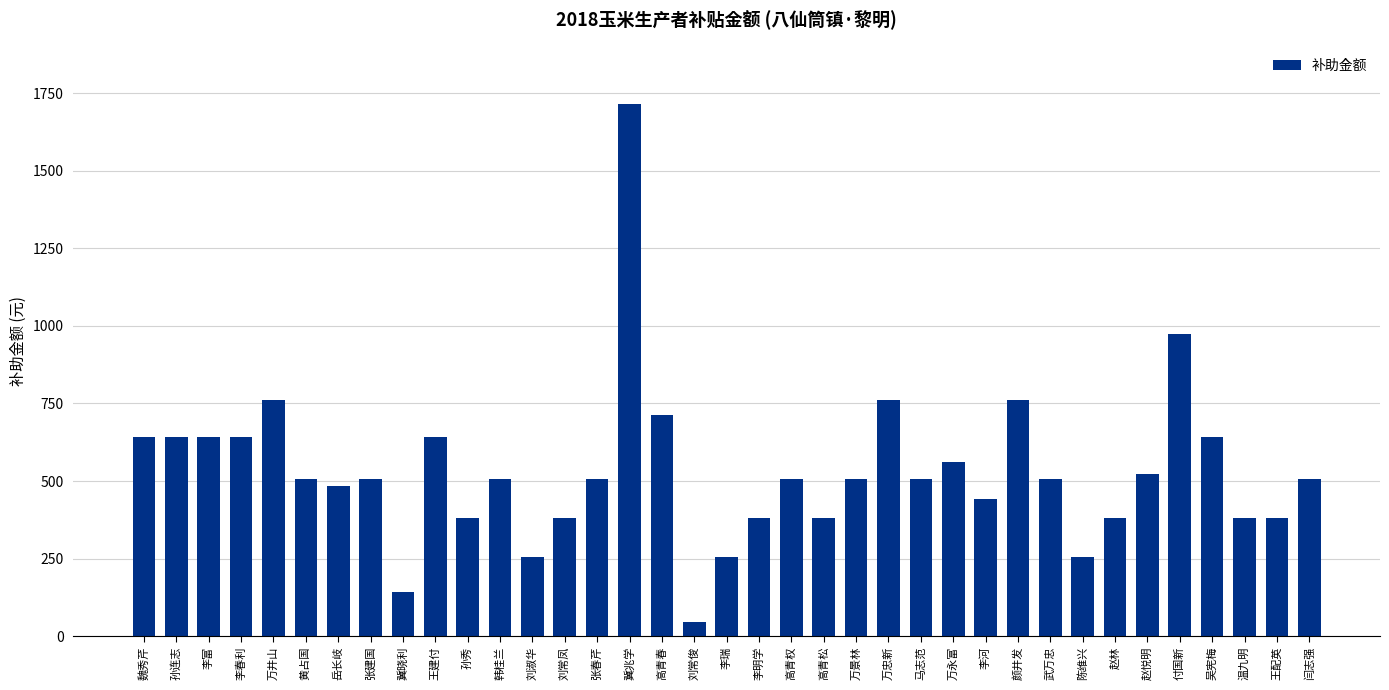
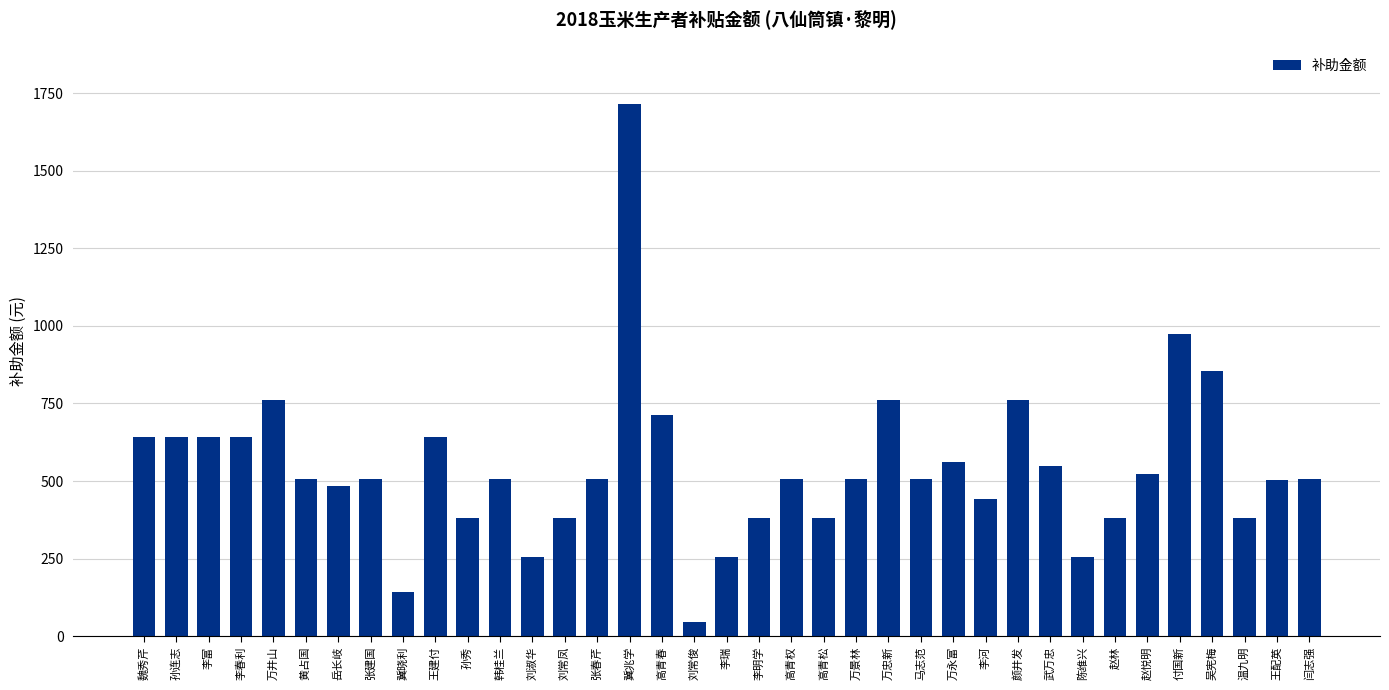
  {
    "魏秀芹": 640,
    "孙连志": 640,
    "李富": 640,
    "李春利": 640,
    "万井山": 760,
    "黄占国": 510,
    "岳长岐": 490,
    "张建国": 510,
    "冀晓利": 140,
    "王建付": 640,
    "孙秀": 380,
    "韩桂兰": 510,
    "刘淑华": 250,
    "刘常凤": 380,
    "张春芹": 510,
    "冀兆学": 1710,
    "高青春": 710,
    "刘常俊": 50,
    "李瑞": 250,
    "李明学": 380,
    "高青权": 510,
    "高青松": 380,
    "万景林": 510,
    "万忠新": 760,
    "马志范": 510,
    "万永富": 560,
    "李河": 440,
    "颜井发": 760,
-   "武万忠": 510,
+   "武万忠": 550,
    "陈维兴": 250,
    "赵林": 380,
    "赵悦明": 520,
    "付国新": 970,
-   "吴宪梅": 640,
+   "吴宪梅": 860,
    "温九明": 380,
-   "王配英": 380,
+   "王配英": 500,
    "闫志强": 510
  }
